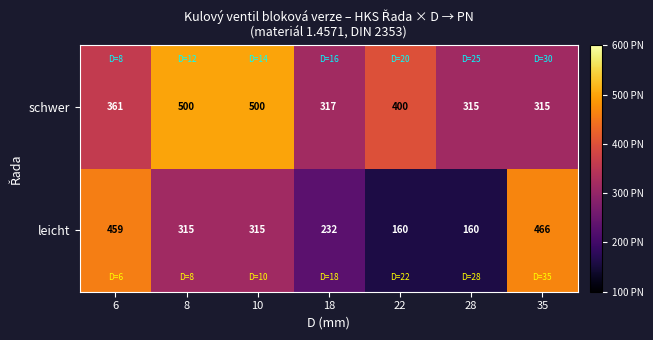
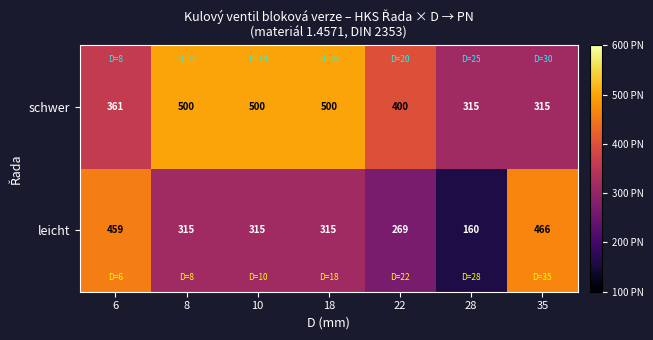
  {
    "schwer": {
-     "18": 317
+     "18": 500
    },
    "leicht": {
-     "18": 232,
-     "22": 160
+     "18": 315,
+     "22": 269
    }
  }
